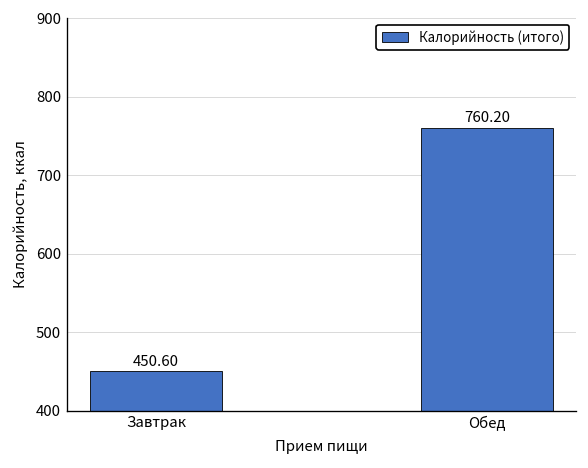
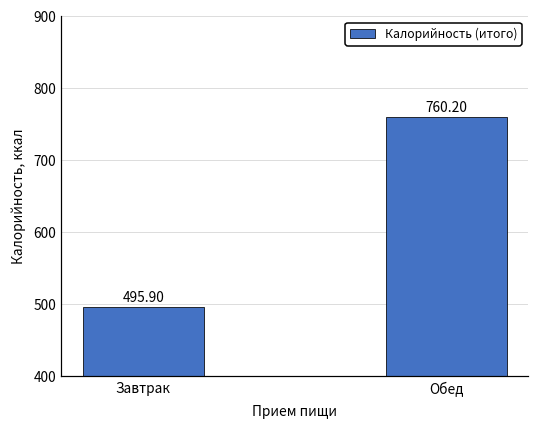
  {
-   "Завтрак": 450.60,
+   "Завтрак": 495.90,
    "Обед": 760.20
  }
